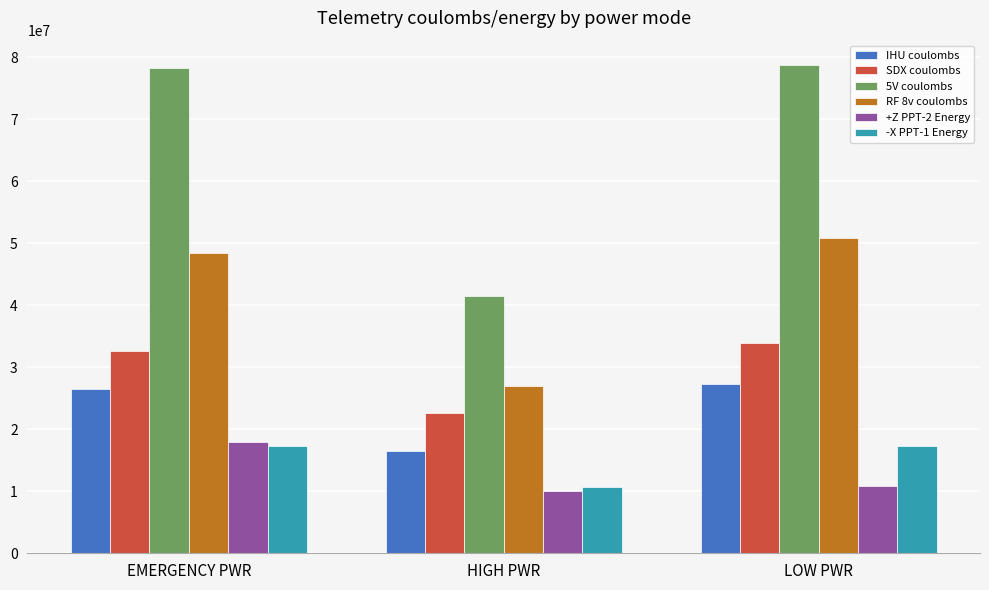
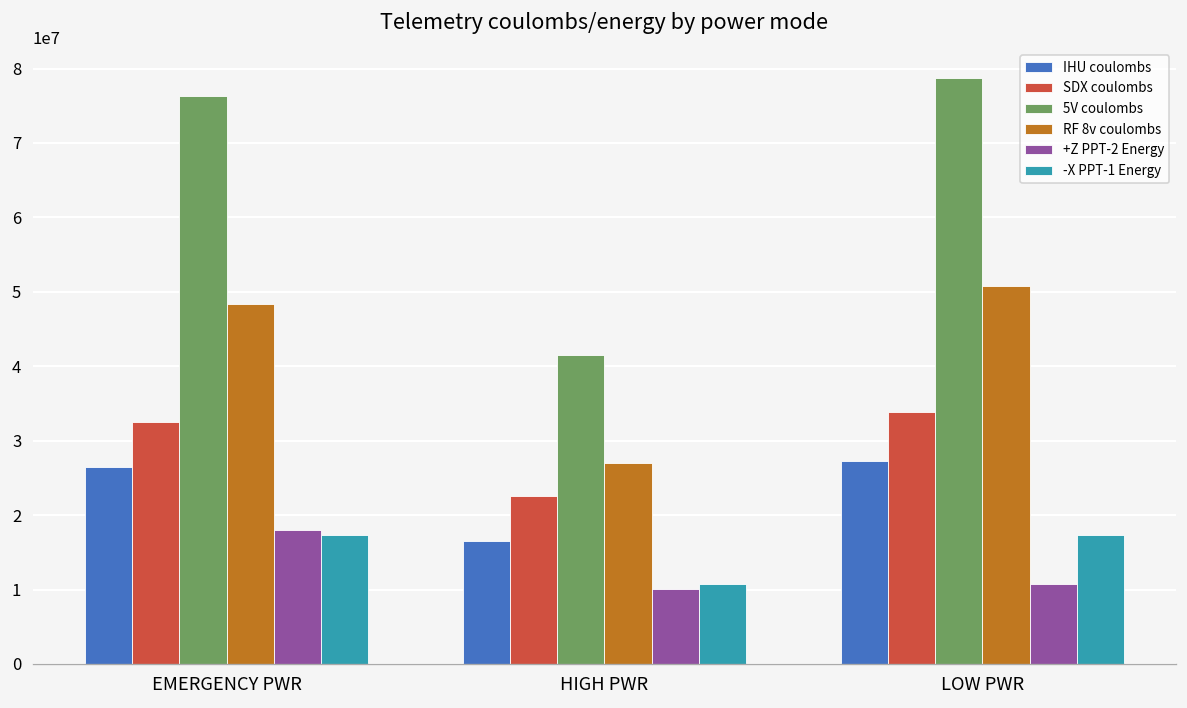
  {
    "5V coulombs": {
-     "EMERGENCY PWR": 78000000,
+     "EMERGENCY PWR": 76000000,
      "HIGH PWR": 41000000,
      "LOW PWR": 79000000
    },
    "+Z PPT-2 Energy": {
      "EMERGENCY PWR": 18000000,
      "HIGH PWR": 10000000,
      "LOW PWR": 11000000
    }
  }
